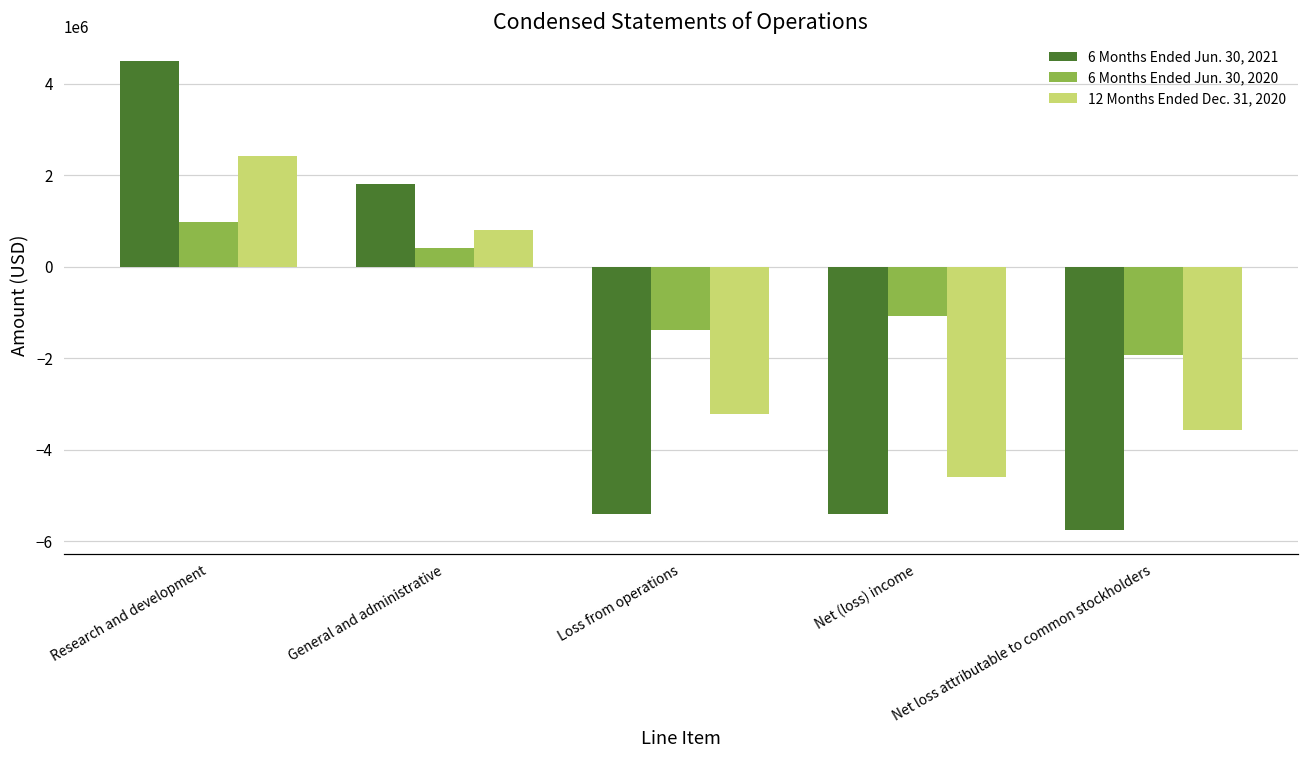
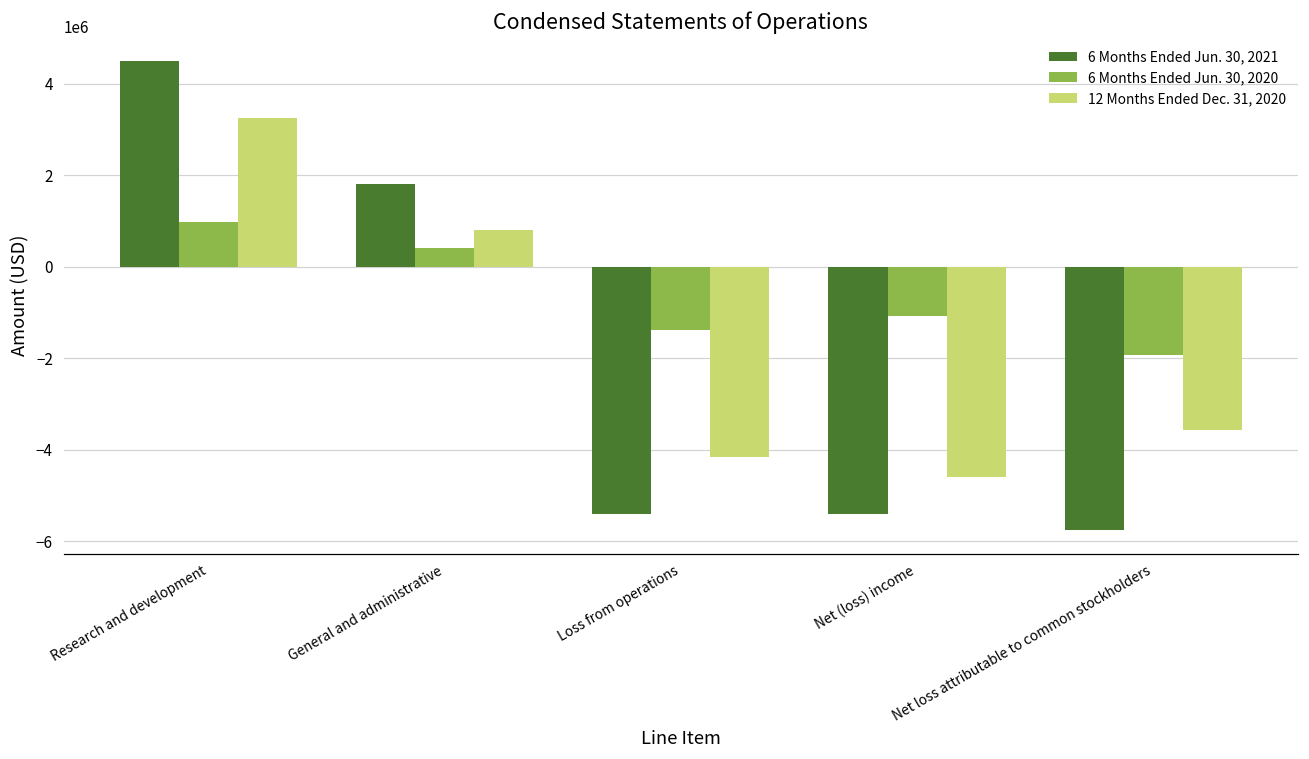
  {
    "6 Months Ended Jun. 30, 2021": {
      "Research and development": 4500000,
      "General and administrative": 1800000,
      "Loss from operations": -5400000,
      "Net (loss) income": -5400000,
      "Net loss attributable to common stockholders": -5800000
    },
    "6 Months Ended Jun. 30, 2020": {
      "Research and development": 1000000,
      "General and administrative": 400000,
      "Loss from operations": -1400000,
      "Net (loss) income": -1100000,
      "Net loss attributable to common stockholders": -1900000
    },
    "12 Months Ended Dec. 31, 2020": {
-     "Research and development": 2400000,
+     "Research and development": 3300000,
      "General and administrative": 800000,
-     "Loss from operations": -3200000,
+     "Loss from operations": -4200000,
      "Net (loss) income": -4600000,
      "Net loss attributable to common stockholders": -3600000
    }
  }
